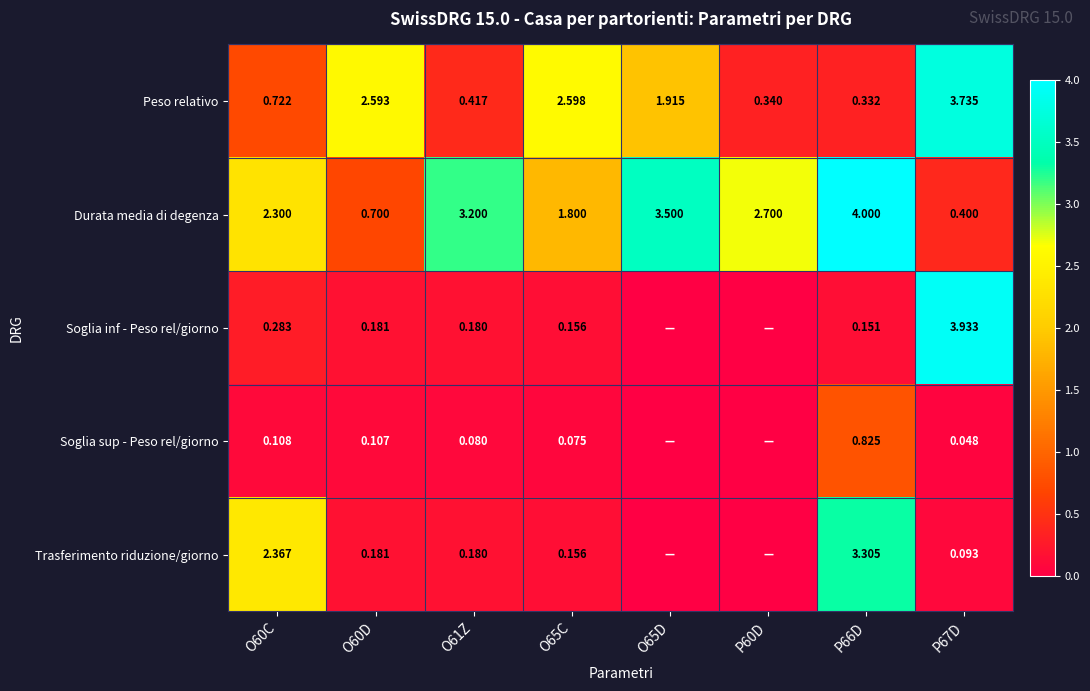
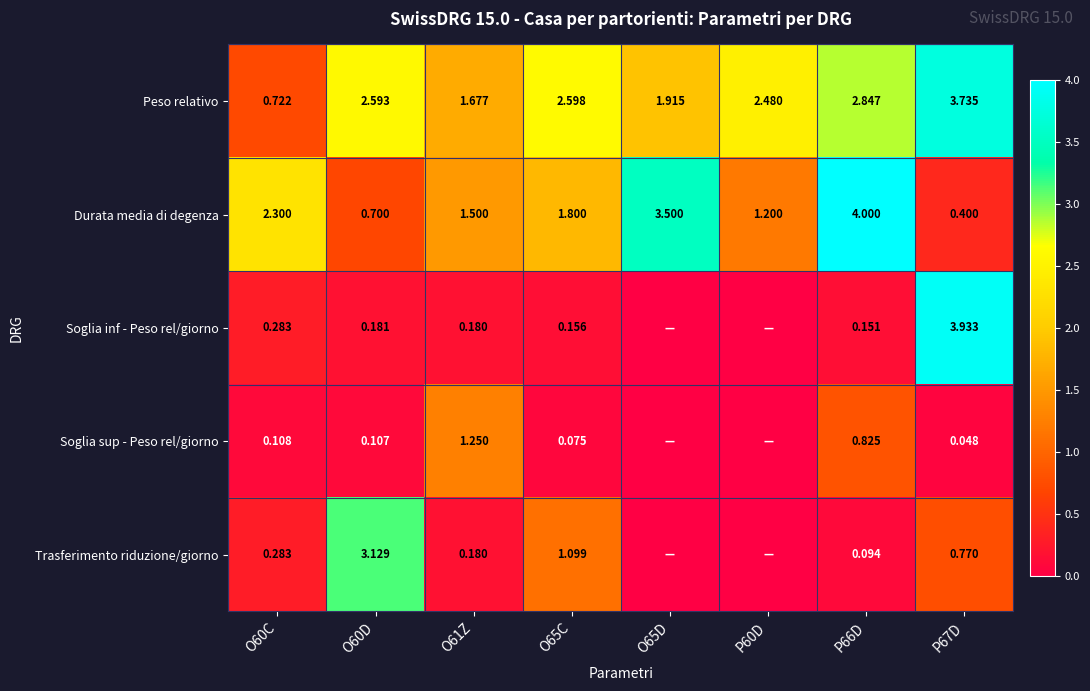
  {
    "Peso relativo": {
      "O60C": 0.722,
      "O60D": 2.593,
-     "O61Z": 0.417,
+     "O61Z": 1.677,
      "O65C": 2.598,
      "O65D": 1.915,
-     "P60D": 0.340,
-     "P66D": 0.332,
+     "P60D": 2.480,
+     "P66D": 2.847,
      "P67D": 3.735
    },
    "Durata media di degenza": {
      "O60C": 2.300,
      "O60D": 0.700,
-     "O61Z": 3.200,
+     "O61Z": 1.500,
      "O65C": 1.800,
      "O65D": 3.500,
-     "P60D": 2.700,
+     "P60D": 1.200,
      "P66D": 4.000,
      "P67D": 0.400
    },
    "Soglia inf - Peso rel/giorno": {
      "O60C": 0.283,
      "O60D": 0.181,
      "O61Z": 0.180,
      "O65C": 0.156,
      "P66D": 0.151,
      "P67D": 3.933
    },
    "Soglia sup - Peso rel/giorno": {
      "O60C": 0.108,
      "O60D": 0.107,
-     "O61Z": 0.080,
+     "O61Z": 1.250,
      "O65C": 0.075,
      "P66D": 0.825,
      "P67D": 0.048
    },
    "Trasferimento riduzione/giorno": {
-     "O60C": 2.367,
-     "O60D": 0.181,
+     "O60C": 0.283,
+     "O60D": 3.129,
      "O61Z": 0.180,
-     "O65C": 0.156,
-     "P66D": 3.305,
-     "P67D": 0.093
+     "O65C": 1.099,
+     "P66D": 0.094,
+     "P67D": 0.770
    }
  }
